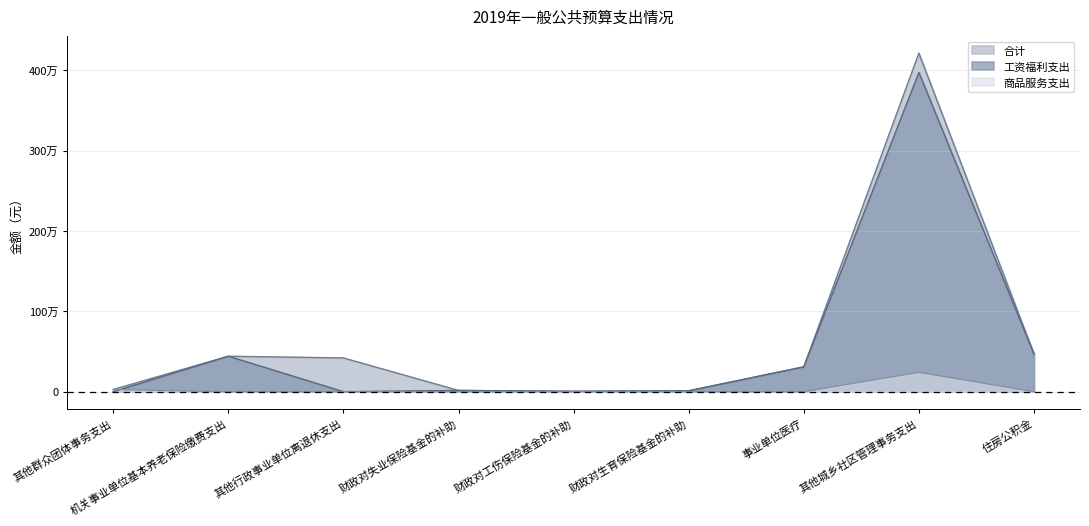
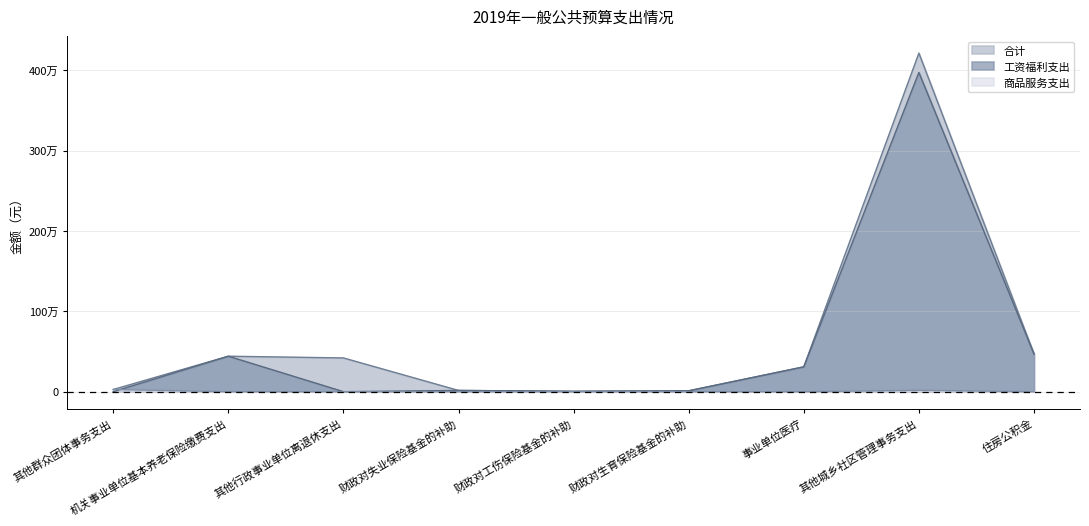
  {
    "商品服务支出": {
      "机关事业单位基本养老保险缴费支出": "0万",
      "事业单位医疗": "0万",
-     "其他城乡社区管理事务支出": "20万",
+     "其他城乡社区管理事务支出": "0万",
      "住房公积金": "0万"
    }
  }
